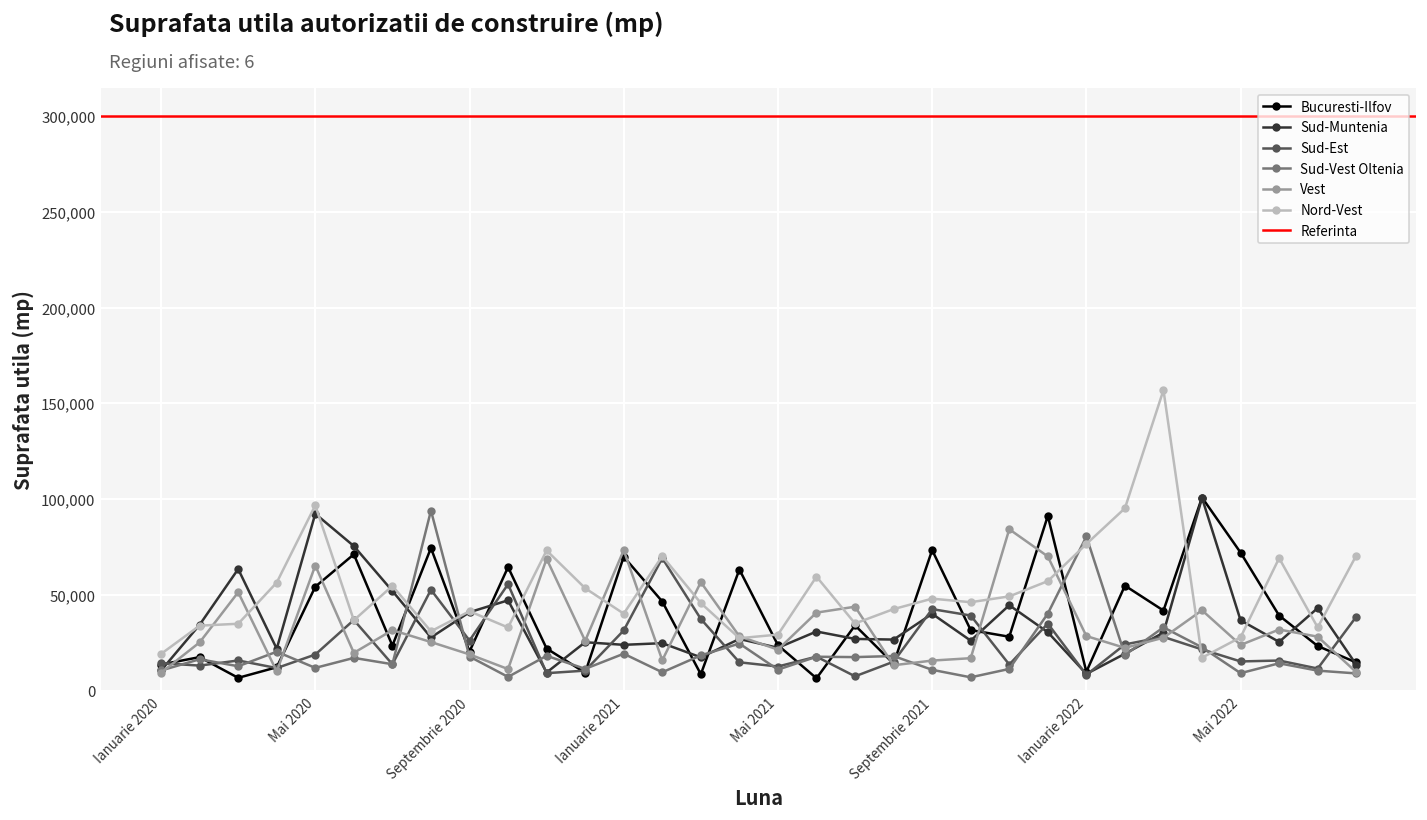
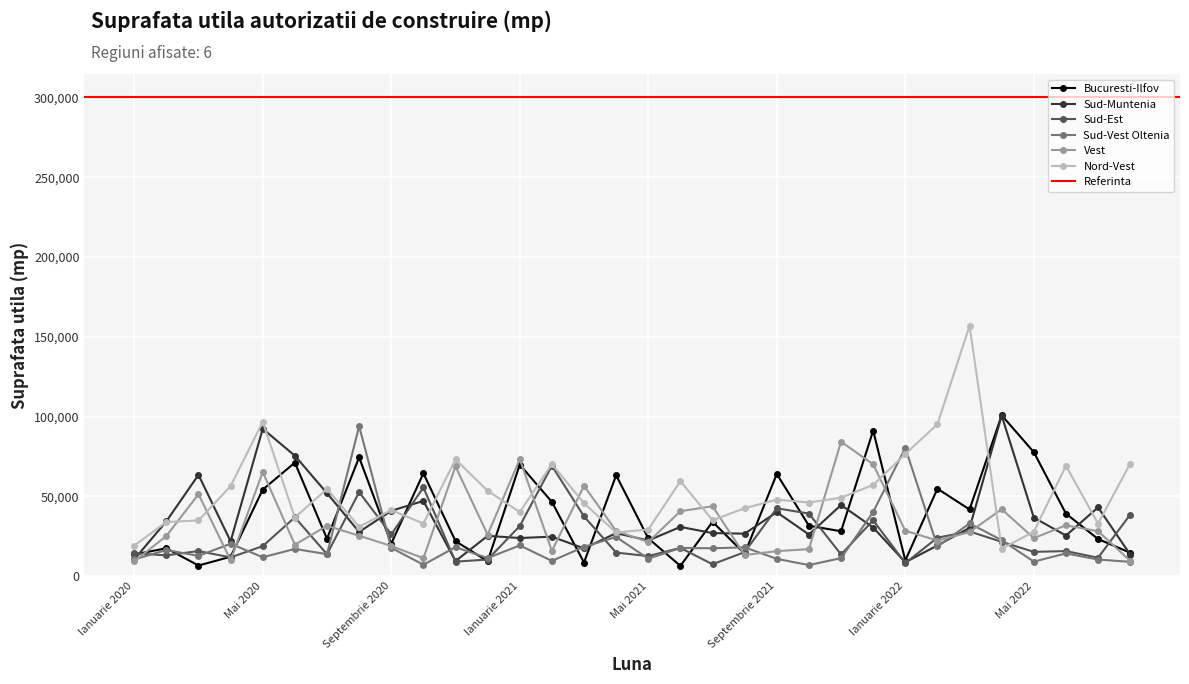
  {
    "Bucuresti-Ilfov": {
      "Mai 2020": "54,000",
      "Ianuarie 2021": "70,000",
-     "Septembrie 2021": "73,000",
-     "Mai 2022": "72,000"
+     "Septembrie 2021": "64,000",
+     "Mai 2022": "78,000"
    }
  }
